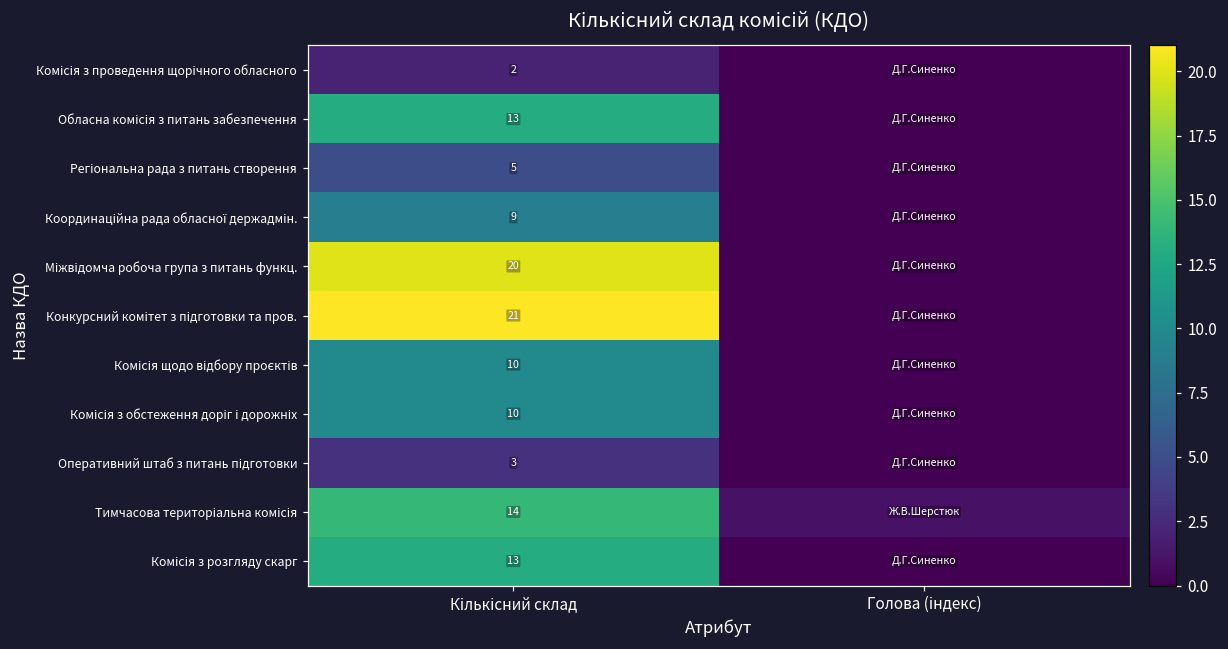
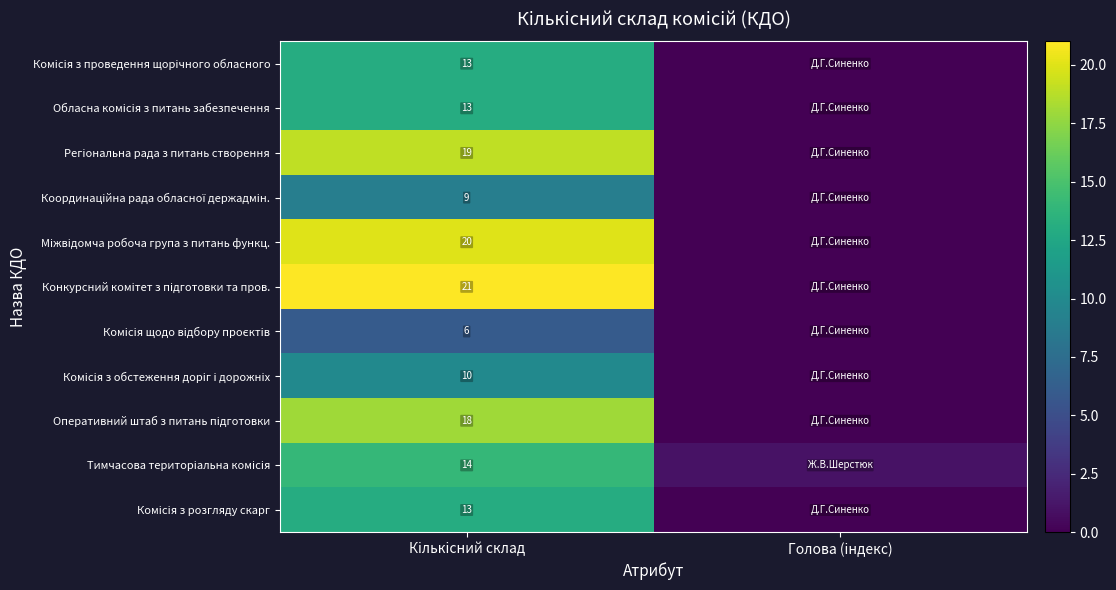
  {
    "Комісія з проведення щорічного обласного": {
-     "Кількісний склад": 2
+     "Кількісний склад": 13
    },
    "Регіональна рада з питань створення": {
-     "Кількісний склад": 5
+     "Кількісний склад": 19
    },
    "Комісія щодо відбору проєктів": {
-     "Кількісний склад": 10
+     "Кількісний склад": 6
    },
    "Оперативний штаб з питань підготовки": {
-     "Кількісний склад": 3
+     "Кількісний склад": 18
    }
  }
